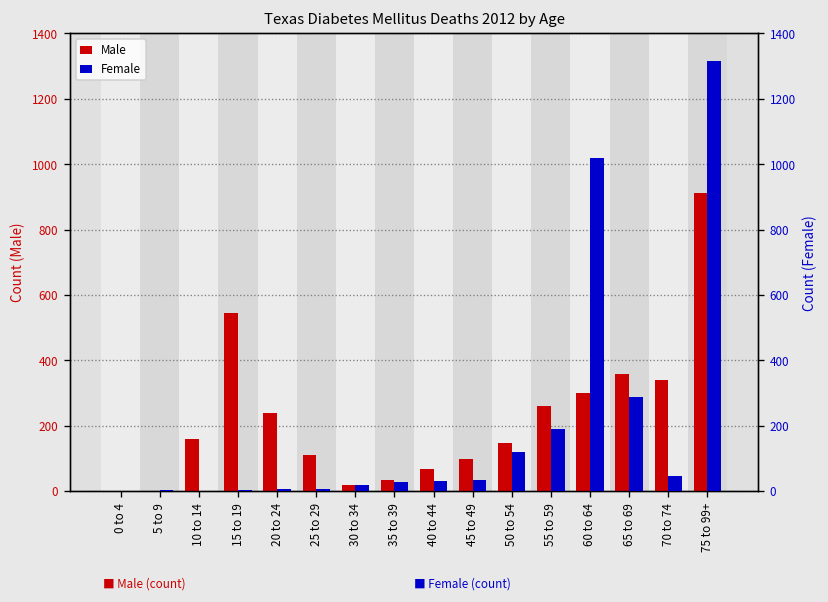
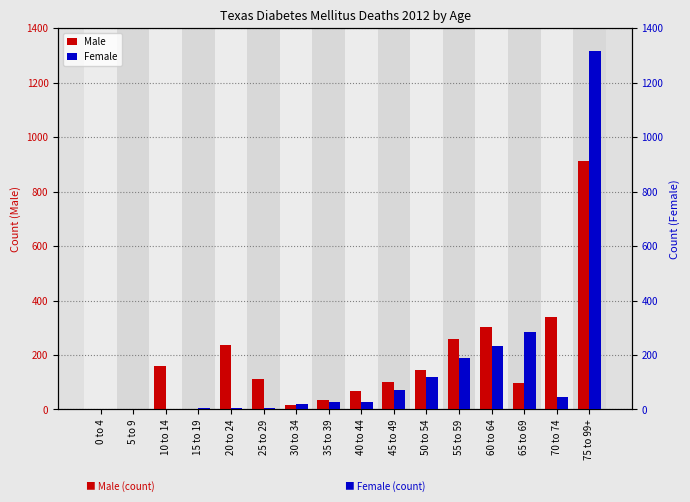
  {
    "Male": {
      "0 to 4": 0,
      "5 to 9": 0,
      "10 to 14": 160,
-     "15 to 19": 540,
+     "15 to 19": 0,
      "20 to 24": 240,
      "25 to 29": 110,
      "30 to 34": 20,
      "35 to 39": 30,
      "40 to 44": 70,
      "45 to 49": 100,
      "50 to 54": 150,
      "55 to 59": 260,
      "60 to 64": 300,
-     "65 to 69": 360,
+     "65 to 69": 100,
      "70 to 74": 340,
      "75 to 99+": 910
    },
    "Female": {
      "0 to 4": 0,
      "30 to 34": 20,
      "35 to 39": 30,
      "40 to 44": 30,
-     "45 to 49": 30,
+     "45 to 49": 70,
      "50 to 54": 120,
      "55 to 59": 190,
-     "60 to 64": 1020,
+     "60 to 64": 230,
      "65 to 69": 290,
      "70 to 74": 50,
      "75 to 99+": 1320
    }
  }
